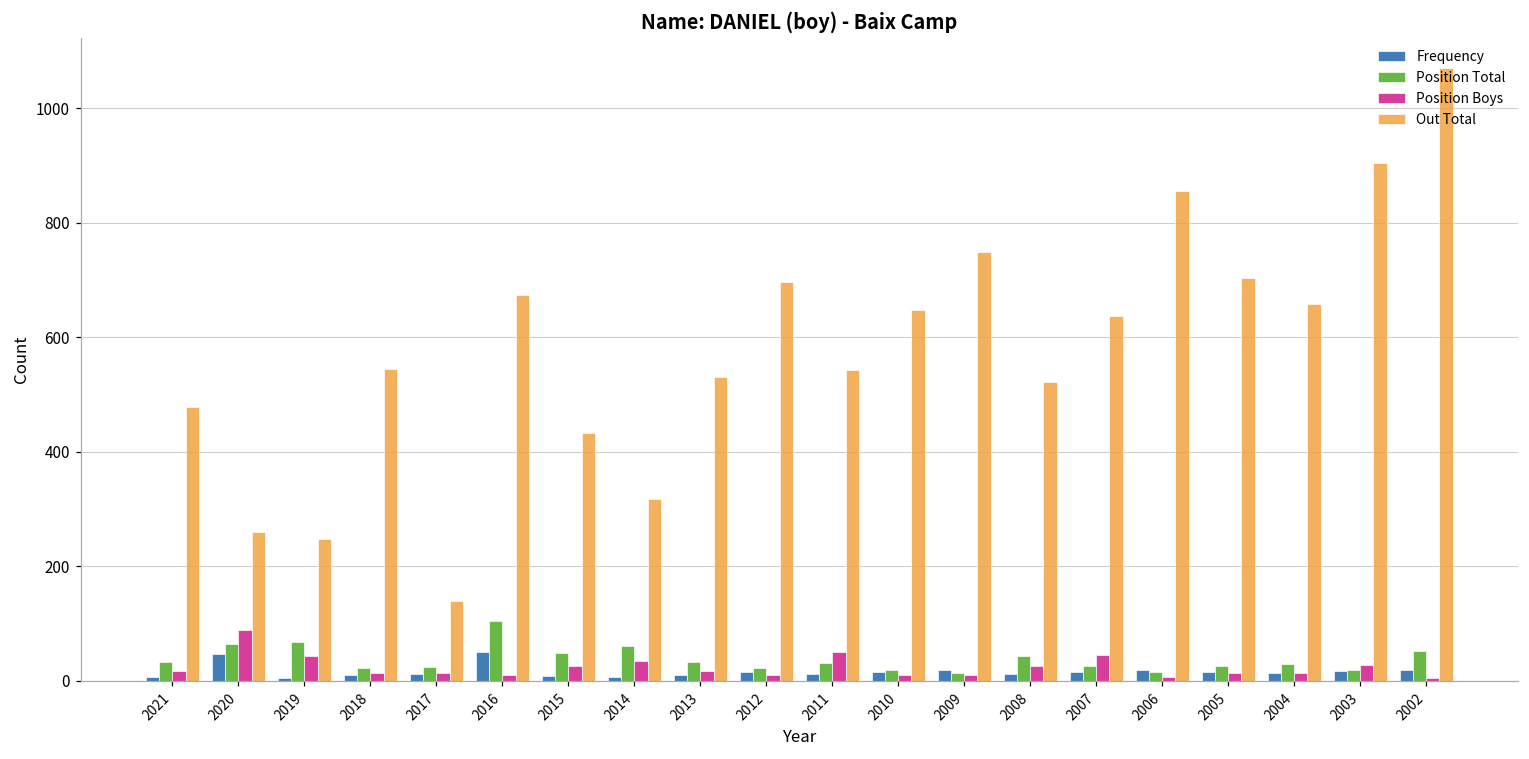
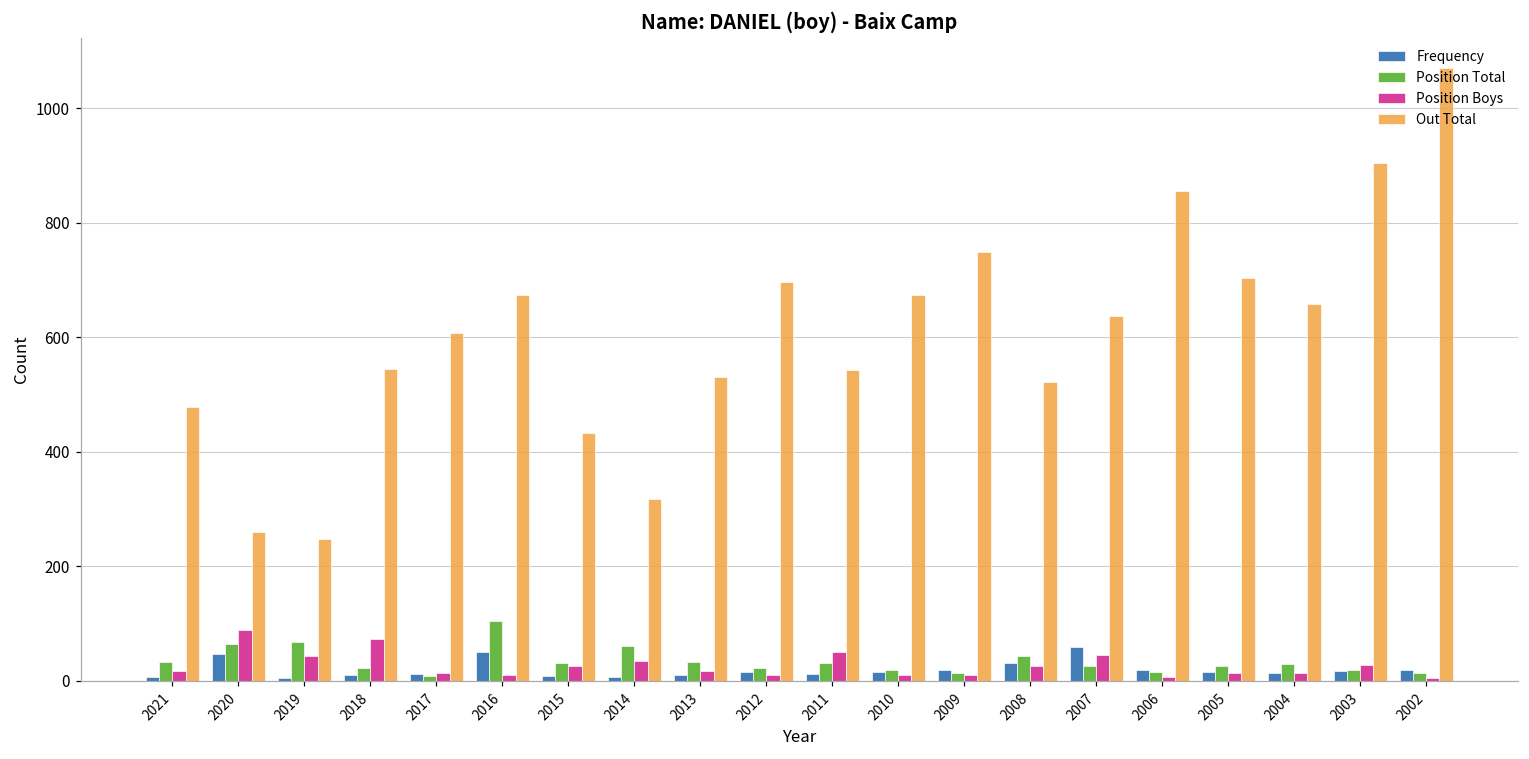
  {
    "Frequency": {
      "2021": 10,
      "2020": 50,
      "2018": 10,
      "2017": 10,
      "2016": 50,
      "2015": 10,
      "2014": 10,
      "2013": 10,
      "2012": 20,
      "2011": 10,
      "2010": 20,
      "2009": 20,
-     "2008": 10,
-     "2007": 20,
+     "2008": 30,
+     "2007": 60,
      "2006": 20,
      "2005": 20,
      "2004": 10,
      "2003": 20,
      "2002": 20
    },
    "Position Total": {
      "2021": 30,
      "2020": 60,
      "2019": 70,
      "2018": 20,
-     "2017": 20,
+     "2017": 10,
      "2016": 100,
-     "2015": 50,
+     "2015": 30,
      "2014": 60,
      "2013": 30,
      "2012": 20,
      "2011": 30,
      "2010": 20,
      "2009": 10,
      "2008": 40,
      "2007": 30,
      "2006": 20,
      "2005": 30,
      "2004": 30,
      "2003": 20,
-     "2002": 50
+     "2002": 10
    },
    "Position Boys": {
      "2021": 20,
      "2020": 90,
      "2019": 40,
-     "2018": 10,
+     "2018": 70,
      "2017": 10,
      "2016": 10,
      "2015": 30,
      "2014": 40,
      "2013": 20,
      "2012": 10,
      "2011": 50,
      "2010": 10,
      "2009": 10,
      "2008": 30,
      "2007": 50,
      "2006": 10,
      "2005": 10,
      "2004": 10,
      "2003": 30
    },
    "Out Total": {
      "2021": 480,
      "2020": 260,
      "2019": 250,
      "2018": 540,
-     "2017": 140,
+     "2017": 610,
      "2016": 670,
      "2015": 430,
      "2014": 320,
      "2013": 530,
      "2012": 700,
      "2011": 540,
-     "2010": 650,
+     "2010": 670,
      "2009": 750,
      "2008": 520,
      "2007": 640,
      "2006": 860,
      "2005": 700,
      "2004": 660,
      "2003": 900,
      "2002": 1070
    }
  }
